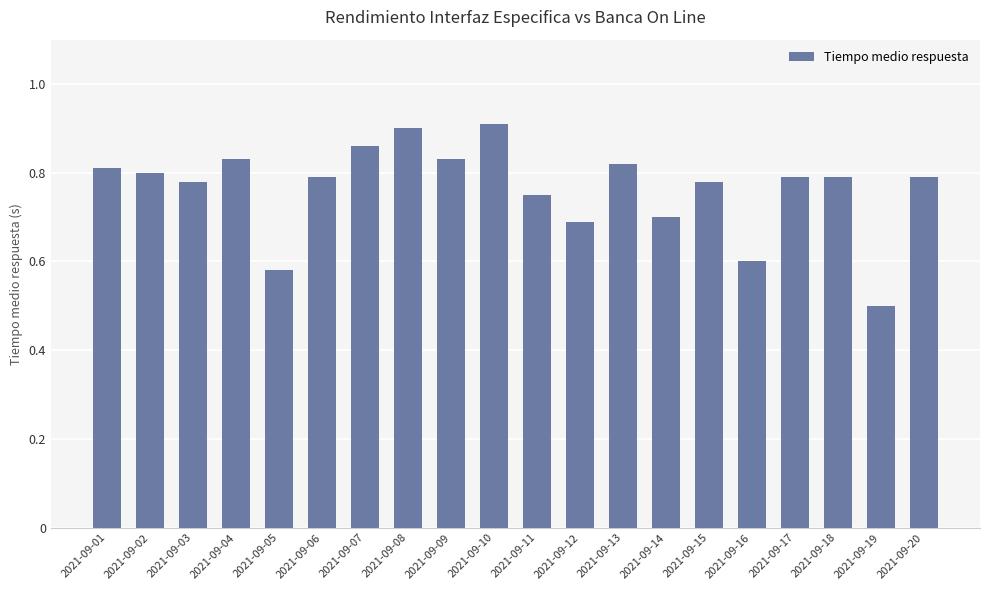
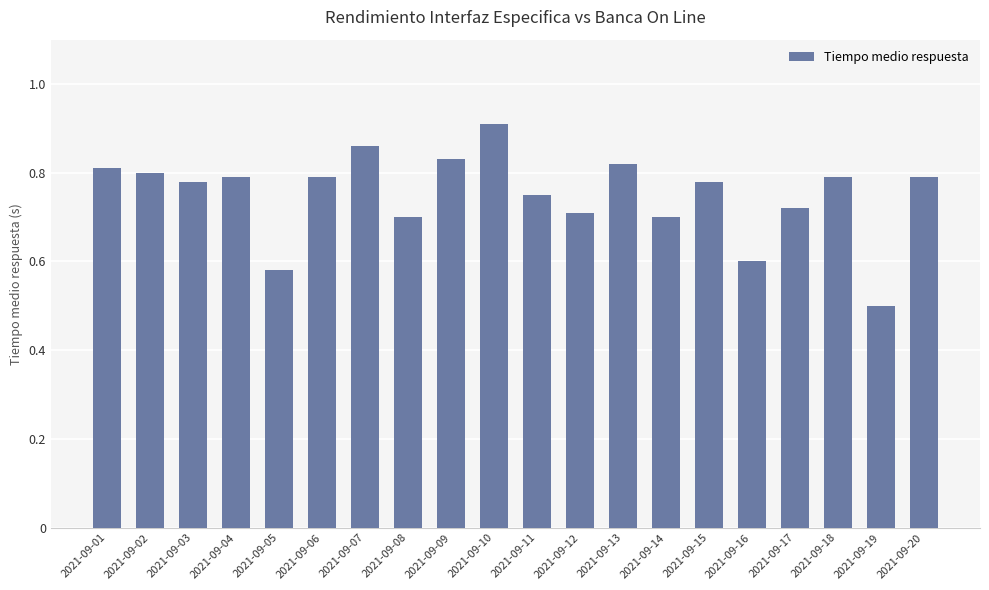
  {
    "2021-09-01": 0.81,
    "2021-09-02": 0.80,
    "2021-09-03": 0.78,
-   "2021-09-04": 0.83,
+   "2021-09-04": 0.79,
    "2021-09-05": 0.58,
    "2021-09-06": 0.79,
    "2021-09-07": 0.86,
-   "2021-09-08": 0.9,
+   "2021-09-08": 0.7,
    "2021-09-09": 0.83,
    "2021-09-10": 0.91,
    "2021-09-11": 0.75,
-   "2021-09-12": 0.69,
+   "2021-09-12": 0.71,
    "2021-09-13": 0.82,
    "2021-09-14": 0.70,
    "2021-09-15": 0.78,
    "2021-09-16": 0.60,
-   "2021-09-17": 0.79,
+   "2021-09-17": 0.72,
    "2021-09-18": 0.79,
    "2021-09-19": 0.50,
    "2021-09-20": 0.79
  }
